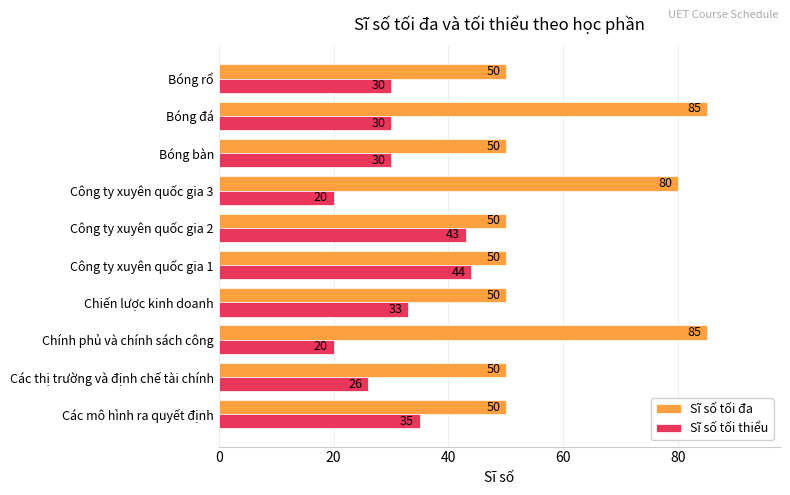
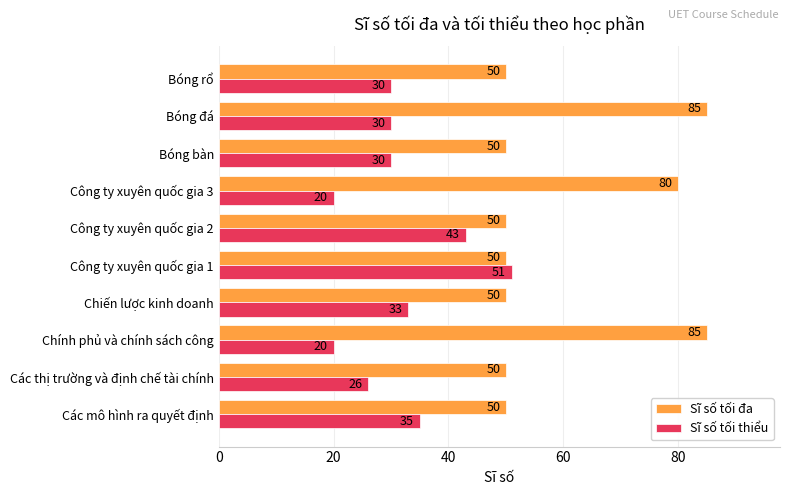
  {
    "Sĩ số tối đa": {
      "Bóng rổ": 50,
      "Bóng đá": 85,
      "Bóng bàn": 50,
      "Công ty xuyên quốc gia 3": 80,
      "Công ty xuyên quốc gia 2": 50,
      "Công ty xuyên quốc gia 1": 50,
      "Chiến lược kinh doanh": 50,
      "Chính phủ và chính sách công": 85,
      "Các thị trường và định chế tài chính": 50,
      "Các mô hình ra quyết định": 50
    },
    "Sĩ số tối thiểu": {
      "Bóng rổ": 30,
      "Bóng đá": 30,
      "Bóng bàn": 30,
      "Công ty xuyên quốc gia 3": 20,
      "Công ty xuyên quốc gia 2": 43,
-     "Công ty xuyên quốc gia 1": 44,
+     "Công ty xuyên quốc gia 1": 51,
      "Chiến lược kinh doanh": 33,
      "Chính phủ và chính sách công": 20,
      "Các thị trường và định chế tài chính": 26,
      "Các mô hình ra quyết định": 35
    }
  }
